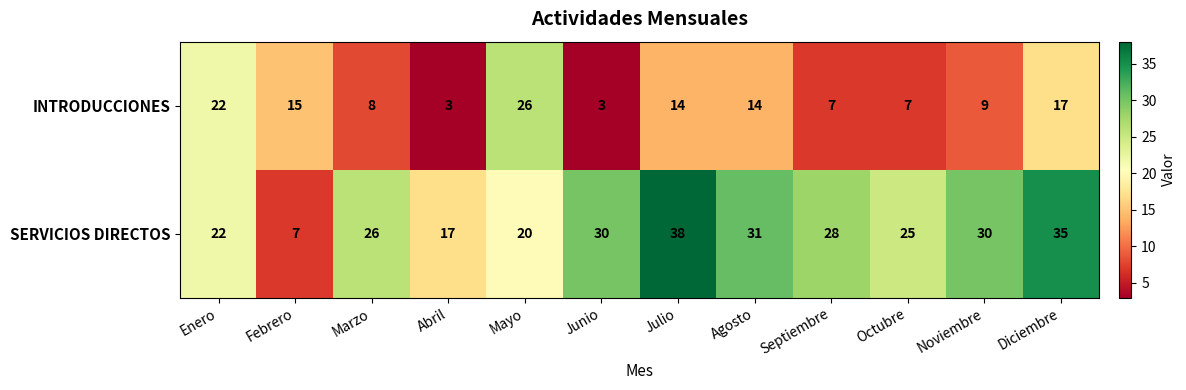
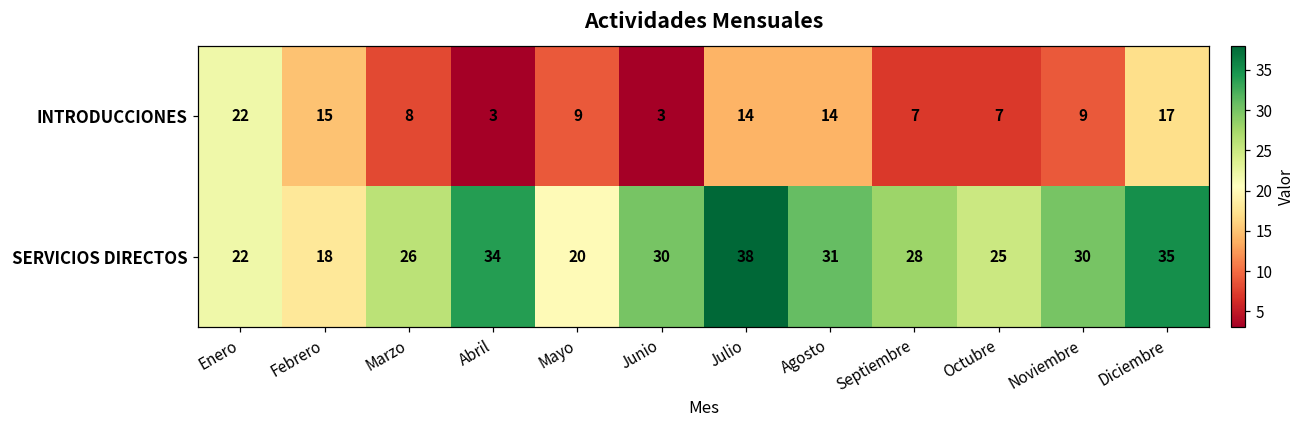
  {
    "INTRODUCCIONES": {
      "Enero": 22,
      "Febrero": 15,
      "Marzo": 8,
      "Abril": 3,
-     "Mayo": 26,
+     "Mayo": 9,
      "Junio": 3,
      "Julio": 14,
      "Agosto": 14,
      "Septiembre": 7,
      "Octubre": 7,
      "Noviembre": 9,
      "Diciembre": 17
    },
    "SERVICIOS DIRECTOS": {
      "Enero": 22,
-     "Febrero": 7,
+     "Febrero": 18,
      "Marzo": 26,
-     "Abril": 17,
+     "Abril": 34,
      "Mayo": 20,
      "Junio": 30,
      "Julio": 38,
      "Agosto": 31,
      "Septiembre": 28,
      "Octubre": 25,
      "Noviembre": 30,
      "Diciembre": 35
    }
  }
